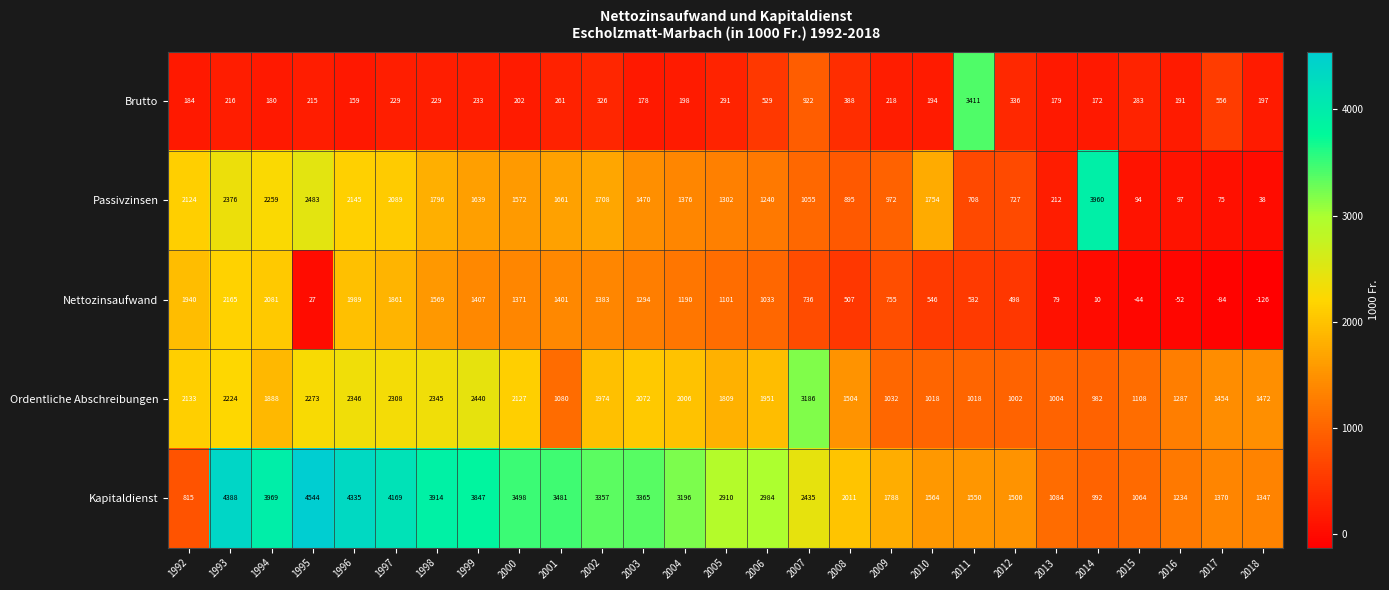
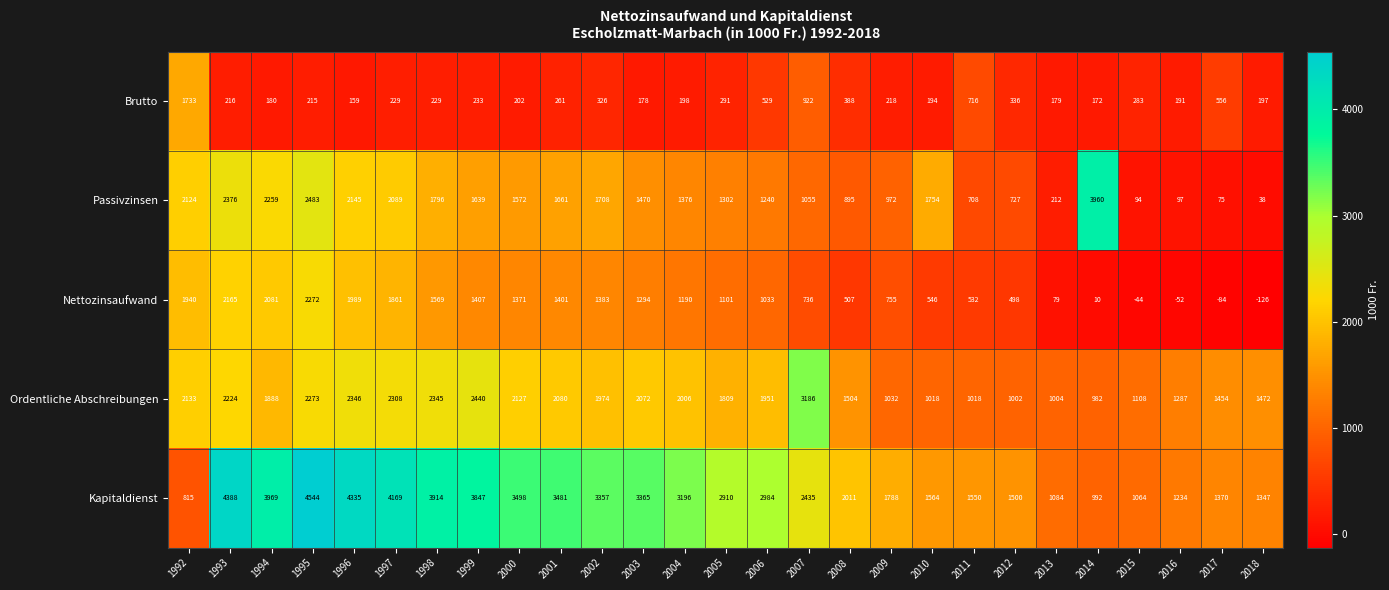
  {
    "Brutto": {
-     "1992": 184,
+     "1992": 1733,
      "1993": 216,
      "1994": 180,
      "1995": 215,
      "1996": 159,
      "1997": 229,
      "1998": 229,
      "1999": 233,
      "2000": 202,
      "2001": 261,
      "2002": 326,
      "2003": 178,
      "2004": 198,
      "2005": 291,
      "2006": 529,
      "2007": 922,
      "2008": 388,
      "2009": 218,
      "2010": 194,
-     "2011": 3411,
+     "2011": 716,
      "2012": 336,
      "2013": 179,
      "2014": 172,
      "2015": 283,
      "2016": 191,
      "2017": 556,
      "2018": 197
    },
    "Passivzinsen": {
      "1992": 2124,
      "1993": 2376,
      "1994": 2259,
      "1995": 2483,
      "1996": 2145,
      "1997": 2089,
      "1998": 1796,
      "1999": 1639,
      "2000": 1572,
      "2001": 1661,
      "2002": 1708,
      "2003": 1470,
      "2004": 1376,
      "2005": 1302,
      "2006": 1240,
      "2007": 1055,
      "2008": 895,
      "2009": 972,
      "2010": 1754,
      "2011": 708,
      "2012": 727,
      "2013": 212,
      "2014": 3960,
      "2015": 94,
      "2016": 97,
      "2017": 75,
      "2018": 38
    },
    "Nettozinsaufwand": {
      "1992": 1940,
      "1993": 2165,
      "1994": 2081,
-     "1995": 27,
+     "1995": 2272,
      "1996": 1989,
      "1997": 1861,
      "1998": 1569,
      "1999": 1407,
      "2000": 1371,
      "2001": 1401,
      "2002": 1383,
      "2003": 1294,
      "2004": 1190,
      "2005": 1101,
      "2006": 1033,
      "2007": 736,
      "2008": 507,
      "2009": 755,
      "2010": 546,
      "2011": 532,
      "2012": 498,
      "2013": 79,
      "2014": 10,
      "2015": -44,
      "2016": -52,
      "2017": -84,
      "2018": -126
    },
    "Ordentliche Abschreibungen": {
      "1992": 2133,
      "1993": 2224,
      "1994": 1888,
      "1995": 2273,
      "1996": 2346,
      "1997": 2308,
      "1998": 2345,
      "1999": 2440,
      "2000": 2127,
-     "2001": 1080,
+     "2001": 2080,
      "2002": 1974,
      "2003": 2072,
      "2004": 2006,
      "2005": 1809,
      "2006": 1951,
      "2007": 3186,
      "2008": 1504,
      "2009": 1032,
      "2010": 1018,
      "2011": 1018,
      "2012": 1002,
      "2013": 1004,
      "2014": 982,
      "2015": 1108,
      "2016": 1287,
      "2017": 1454,
      "2018": 1472
    },
    "Kapitaldienst": {
      "1992": 815,
      "1993": 4388,
      "1994": 3969,
      "1995": 4544,
      "1996": 4335,
      "1997": 4169,
      "1998": 3914,
      "1999": 3847,
      "2000": 3498,
      "2001": 3481,
      "2002": 3357,
      "2003": 3365,
      "2004": 3196,
      "2005": 2910,
      "2006": 2984,
      "2007": 2435,
      "2008": 2011,
      "2009": 1788,
      "2010": 1564,
      "2011": 1550,
      "2012": 1500,
      "2013": 1084,
      "2014": 992,
      "2015": 1064,
      "2016": 1234,
      "2017": 1370,
      "2018": 1347
    }
  }
